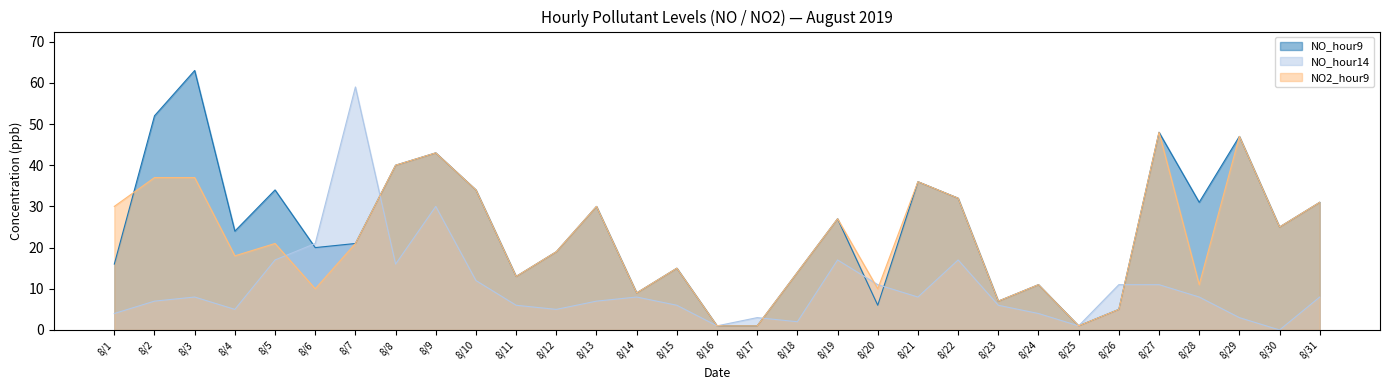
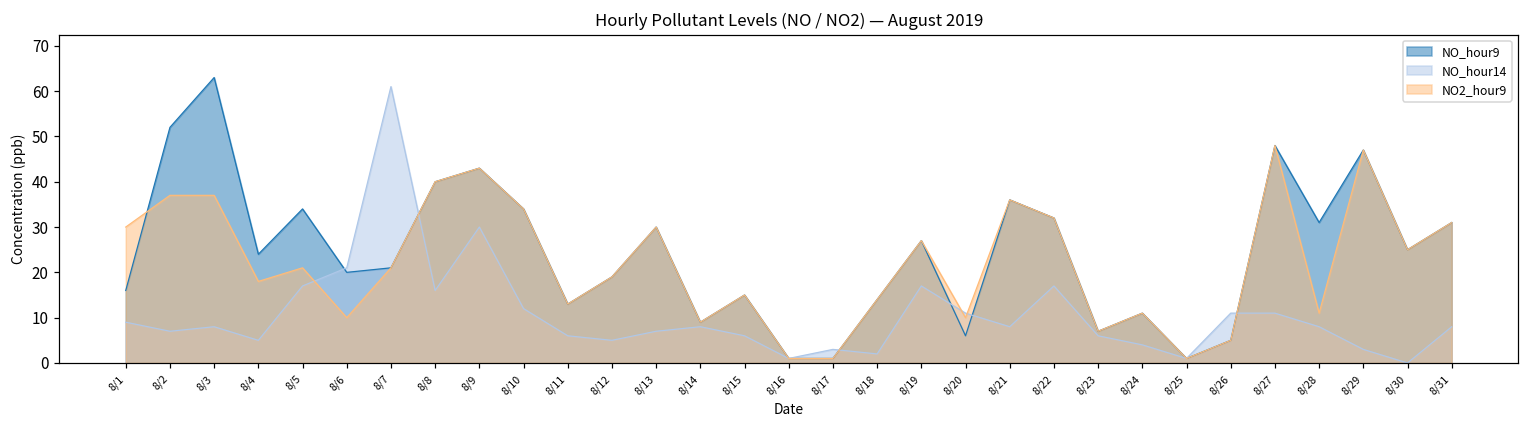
  {
    "NO_hour9": {
      "8/1": 16,
      "8/2": 52,
      "8/3": 63,
      "8/4": 24,
      "8/5": 34,
      "8/6": 20,
      "8/20": 6,
      "8/28": 31
    },
    "NO_hour14": {
-     "8/1": 4,
+     "8/1": 9,
      "8/2": 7,
      "8/3": 8,
      "8/4": 5,
      "8/5": 17,
      "8/6": 21,
-     "8/7": 59,
+     "8/7": 61,
      "8/8": 16,
      "8/9": 30,
      "8/10": 12,
      "8/11": 6,
      "8/12": 5,
      "8/13": 7,
      "8/14": 8,
      "8/15": 6,
      "8/17": 3,
      "8/18": 2,
      "8/19": 17,
      "8/20": 11,
      "8/21": 8,
      "8/22": 17,
      "8/23": 6,
      "8/24": 4,
      "8/26": 11,
      "8/27": 11,
      "8/28": 8,
      "8/29": 3,
      "8/30": 0,
      "8/31": 8
    },
    "NO2_hour9": {
      "8/1": 30,
      "8/2": 37,
      "8/3": 37,
      "8/4": 18,
      "8/5": 21,
      "8/6": 10,
      "8/20": 10,
      "8/28": 11
    }
  }
